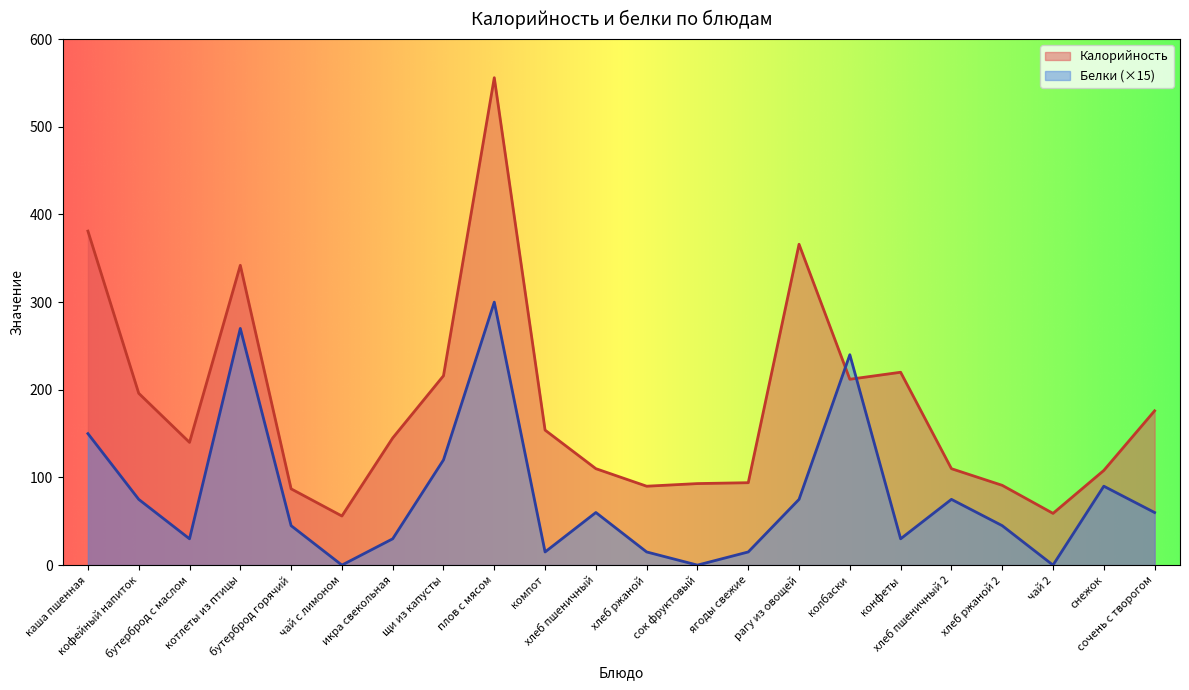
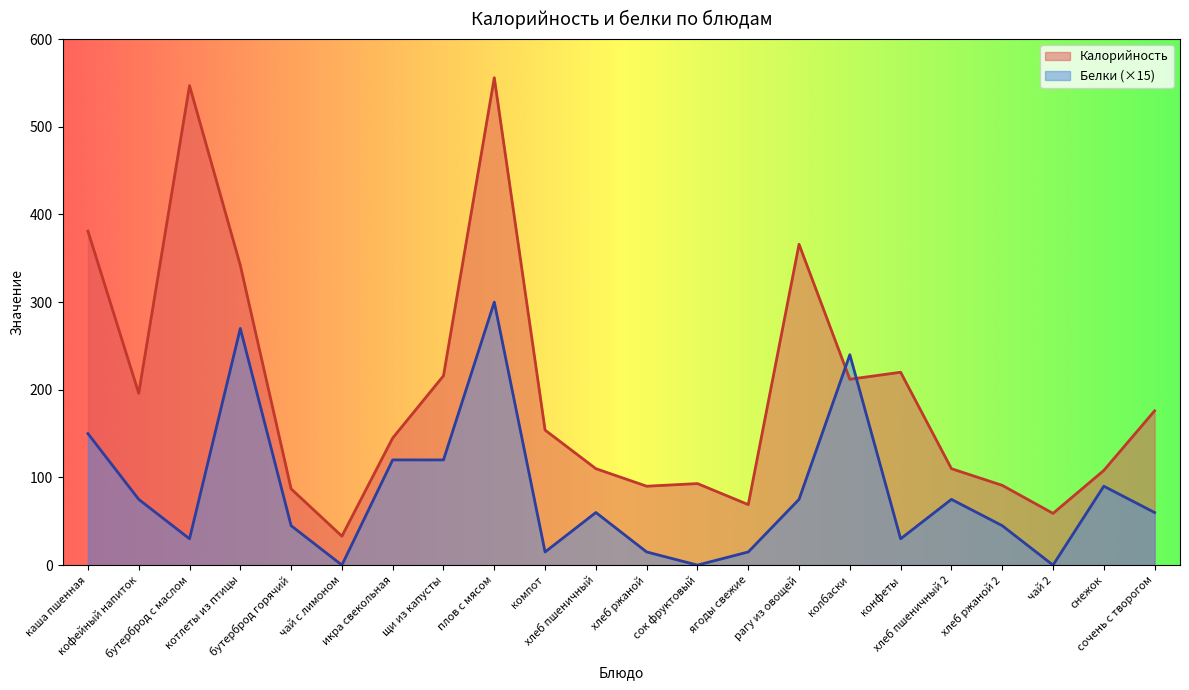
  {
    "Калорийность": {
      "каша пшенная": 380,
      "кофейный напиток": 200,
-     "бутерброд с маслом": 140,
+     "бутерброд с маслом": 550,
      "котлеты из птицы": 340,
      "бутерброд горячий": 90,
-     "чай с лимоном": 60,
+     "чай с лимоном": 30,
      "икра свекольная": 150,
      "щи из капусты": 220,
      "плов с мясом": 560,
      "компот": 150,
      "хлеб пшеничный": 110,
      "хлеб ржаной": 90,
      "сок фруктовый": 90,
-     "ягоды свежие": 90,
+     "ягоды свежие": 70,
      "рагу из овощей": 370,
      "колбаски": 210,
      "конфеты": 220,
      "хлеб пшеничный 2": 110,
      "хлеб ржаной 2": 90,
      "чай 2": 60,
      "снежок": 110,
      "сочень с творогом": 180
    },
    "Белки (×15)": {
      "каша пшенная": 150,
      "кофейный напиток": 80,
      "бутерброд с маслом": 30,
      "котлеты из птицы": 270,
      "бутерброд горячий": 50,
      "чай с лимоном": 0,
-     "икра свекольная": 30,
+     "икра свекольная": 120,
      "щи из капусты": 120,
      "плов с мясом": 300,
      "компот": 20,
      "хлеб пшеничный": 60,
      "хлеб ржаной": 20,
      "сок фруктовый": 0,
      "ягоды свежие": 20,
      "рагу из овощей": 80,
      "колбаски": 240,
      "конфеты": 30,
      "хлеб пшеничный 2": 80,
      "хлеб ржаной 2": 50,
      "чай 2": 0,
      "снежок": 90,
      "сочень с творогом": 60
    }
  }
